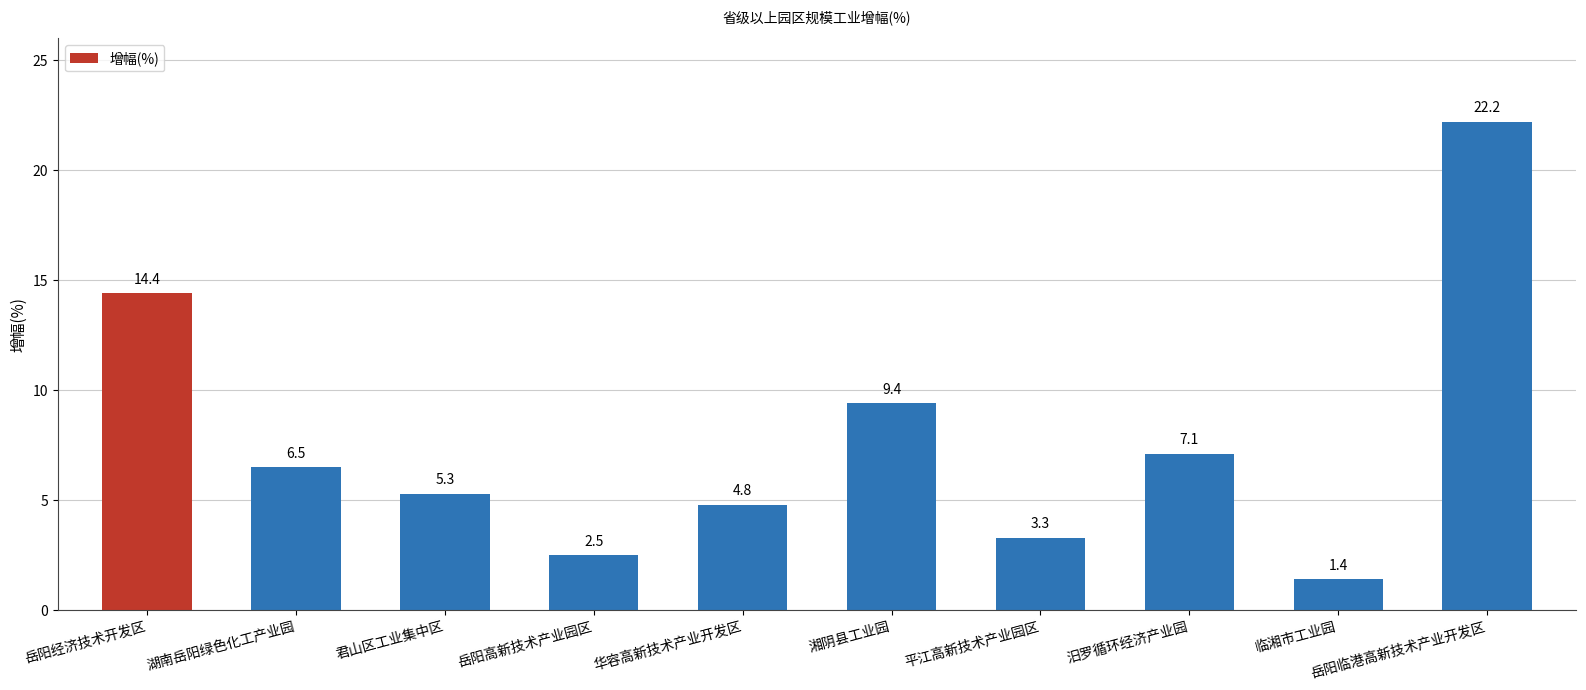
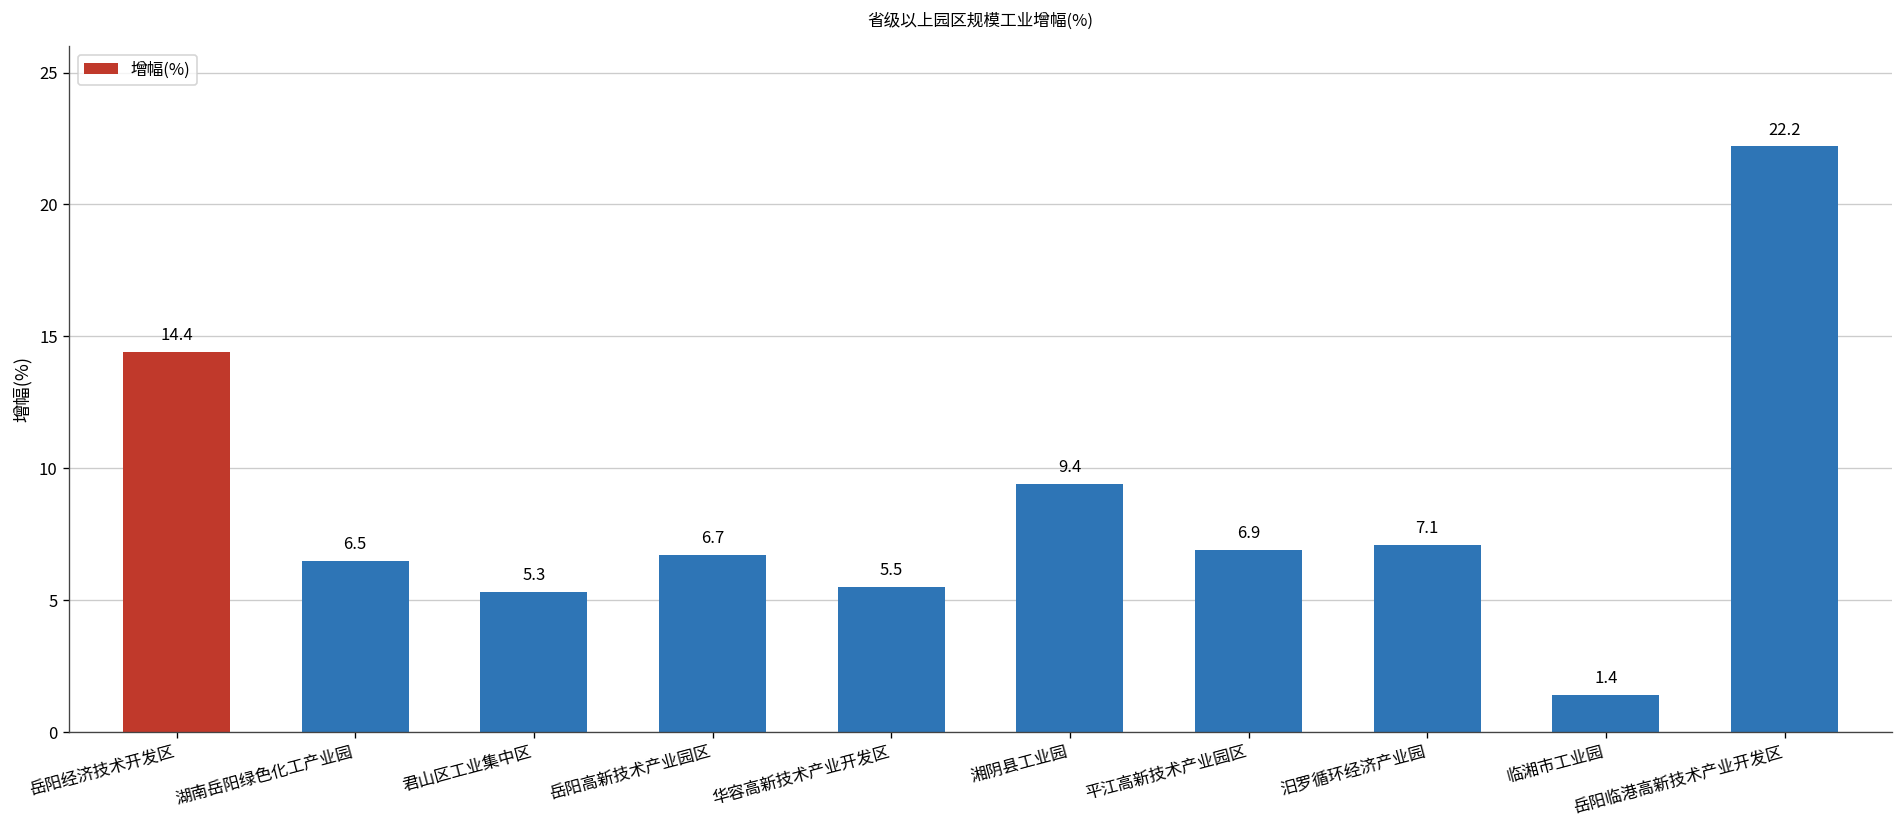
  {
    "岳阳经济技术开发区": 14.4,
    "湖南岳阳绿色化工产业园": 6.5,
    "君山区工业集中区": 5.3,
-   "岳阳高新技术产业园区": 2.5,
-   "华容高新技术产业开发区": 4.8,
+   "岳阳高新技术产业园区": 6.7,
+   "华容高新技术产业开发区": 5.5,
    "湘阴县工业园": 9.4,
-   "平江高新技术产业园区": 3.3,
+   "平江高新技术产业园区": 6.9,
    "汨罗循环经济产业园": 7.1,
    "临湘市工业园": 1.4,
    "岳阳临港高新技术产业开发区": 22.2
  }
